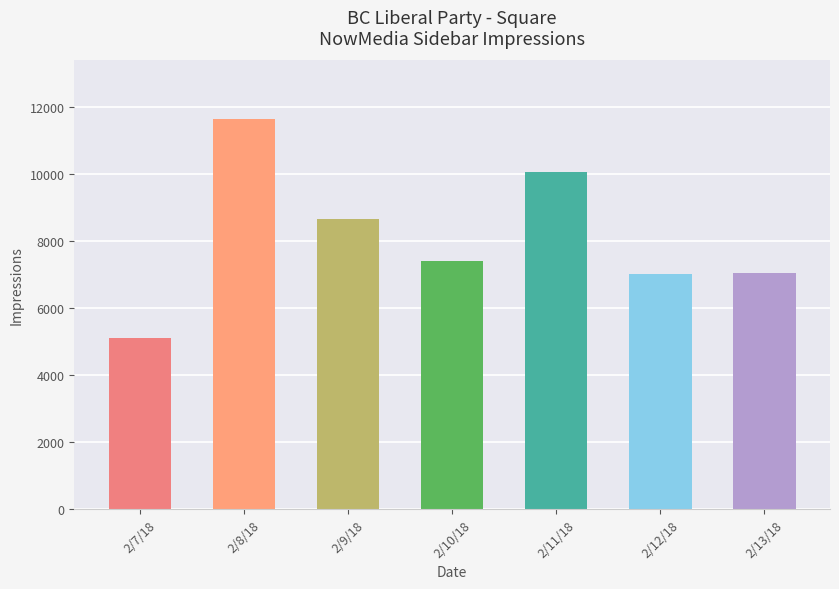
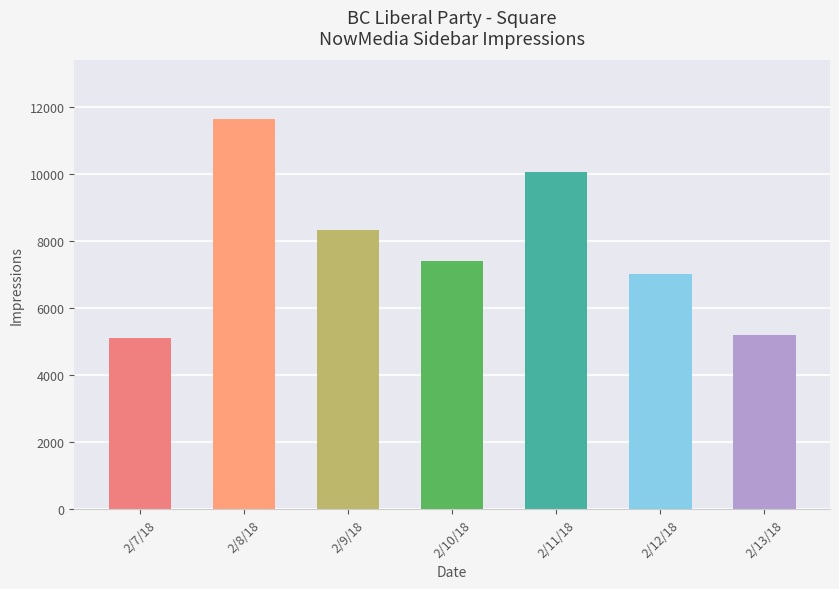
  {
    "2/7/18": 5100,
    "2/8/18": 11600,
-   "2/9/18": 8700,
+   "2/9/18": 8300,
    "2/10/18": 7400,
    "2/11/18": 10100,
    "2/12/18": 7000,
-   "2/13/18": 7000
+   "2/13/18": 5200
  }
